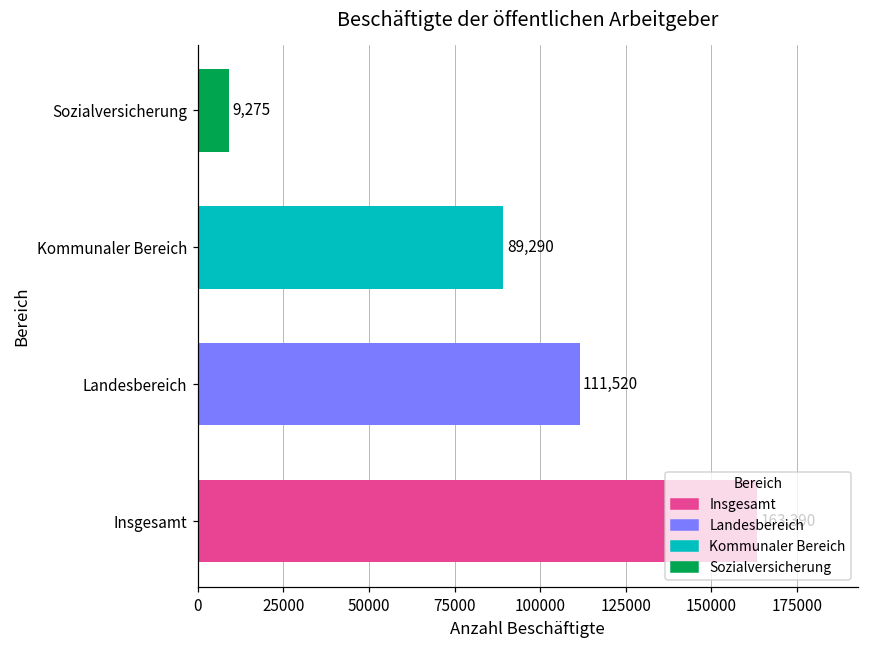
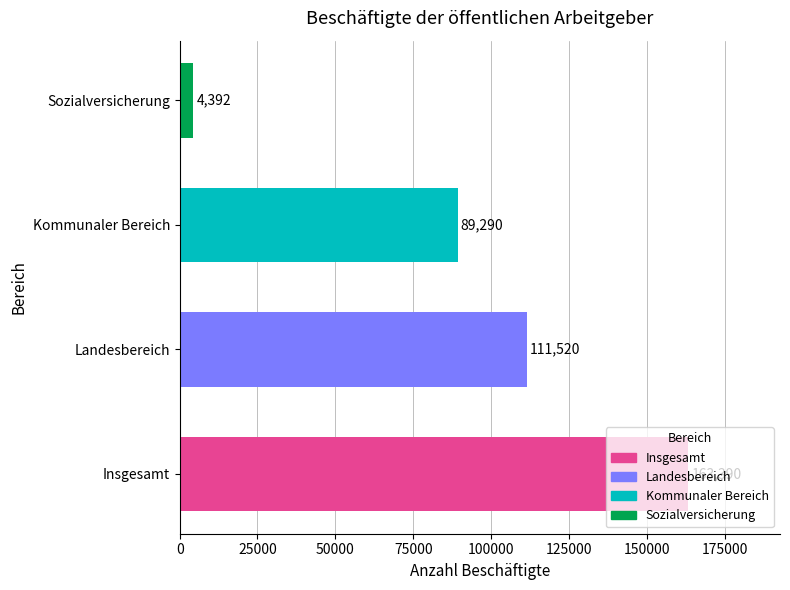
  {
-   "Sozialversicherung": "9,275",
+   "Sozialversicherung": "4,392",
    "Kommunaler Bereich": "89,290",
    "Landesbereich": "111,520"
  }
